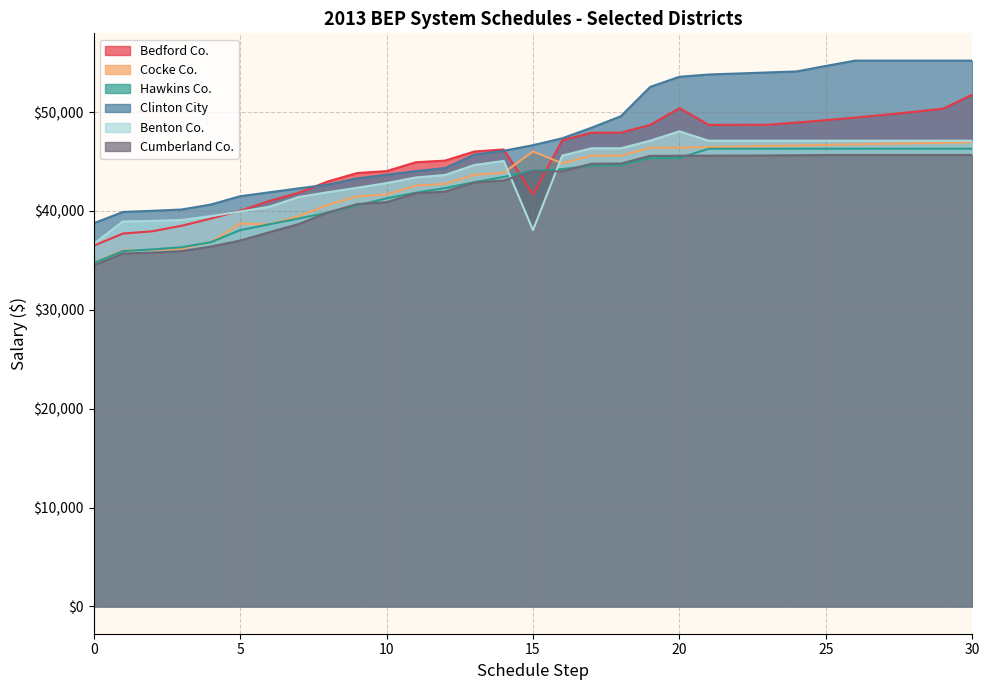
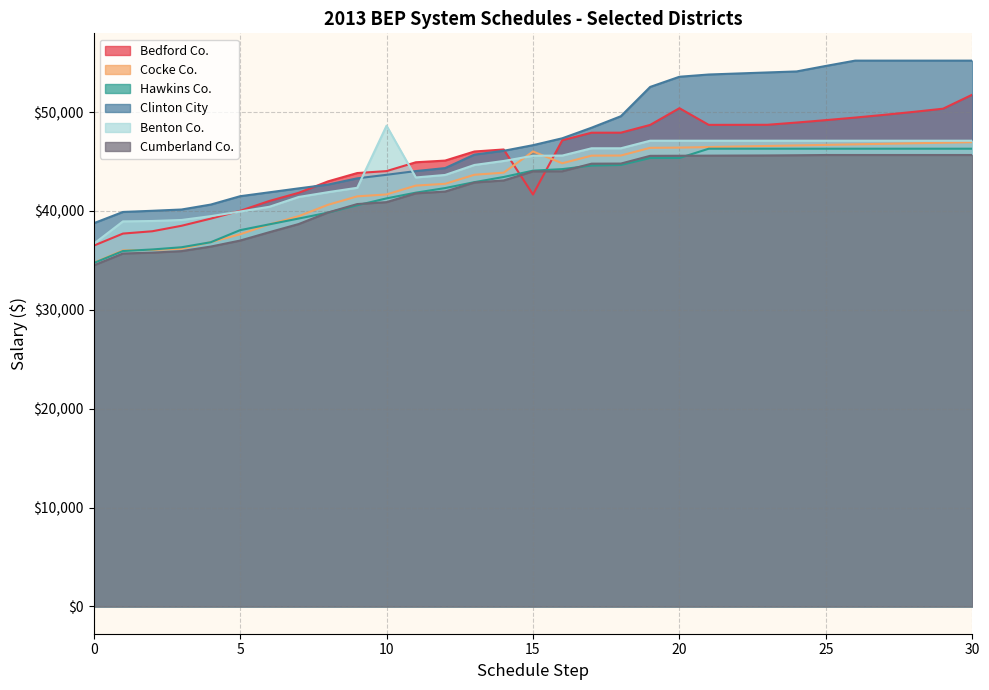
  {
    "Bedford Co.": {
      "10": "$44,000",
      "15": "$42,000",
      "20": "$50,000",
      "25": "$49,000",
      "30": "$52,000"
    },
    "Cocke Co.": {
-     "5": "$39,000",
+     "5": "$38,000",
      "10": "$42,000",
      "15": "$46,000",
      "20": "$46,000",
      "25": "$47,000"
    },
    "Benton Co.": {
-     "10": "$43,000",
-     "15": "$38,000",
-     "20": "$48,000",
+     "10": "$49,000",
+     "15": "$46,000",
+     "20": "$47,000",
      "25": "$47,000"
    }
  }
